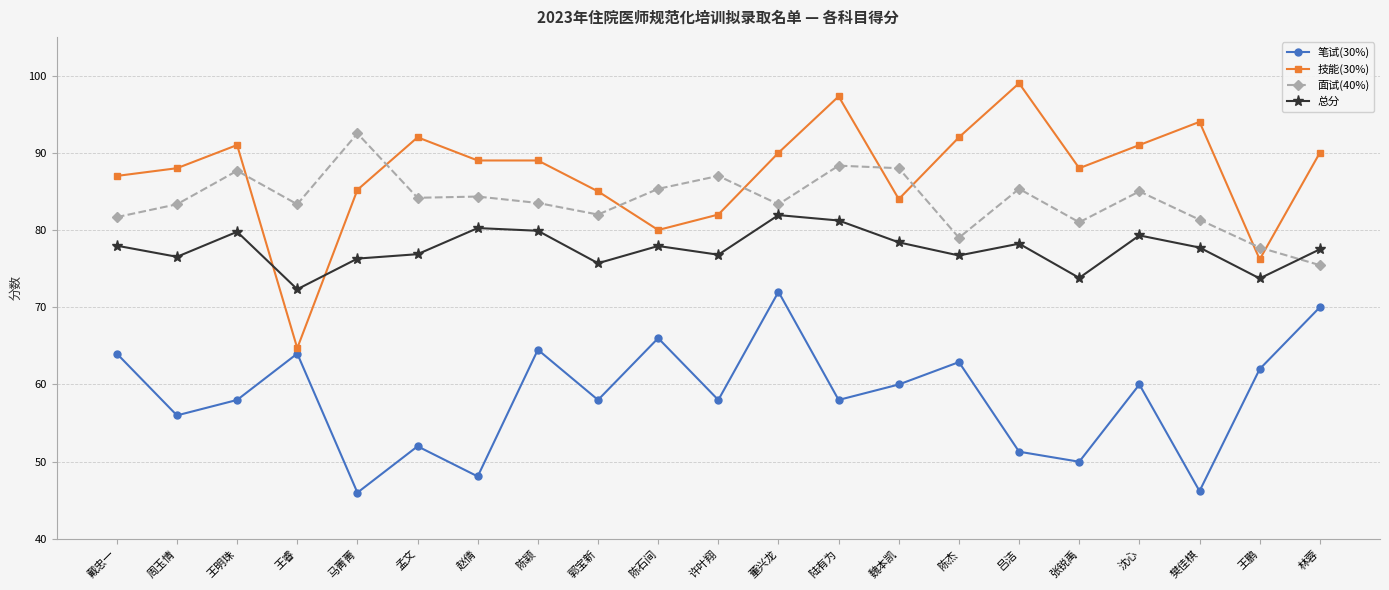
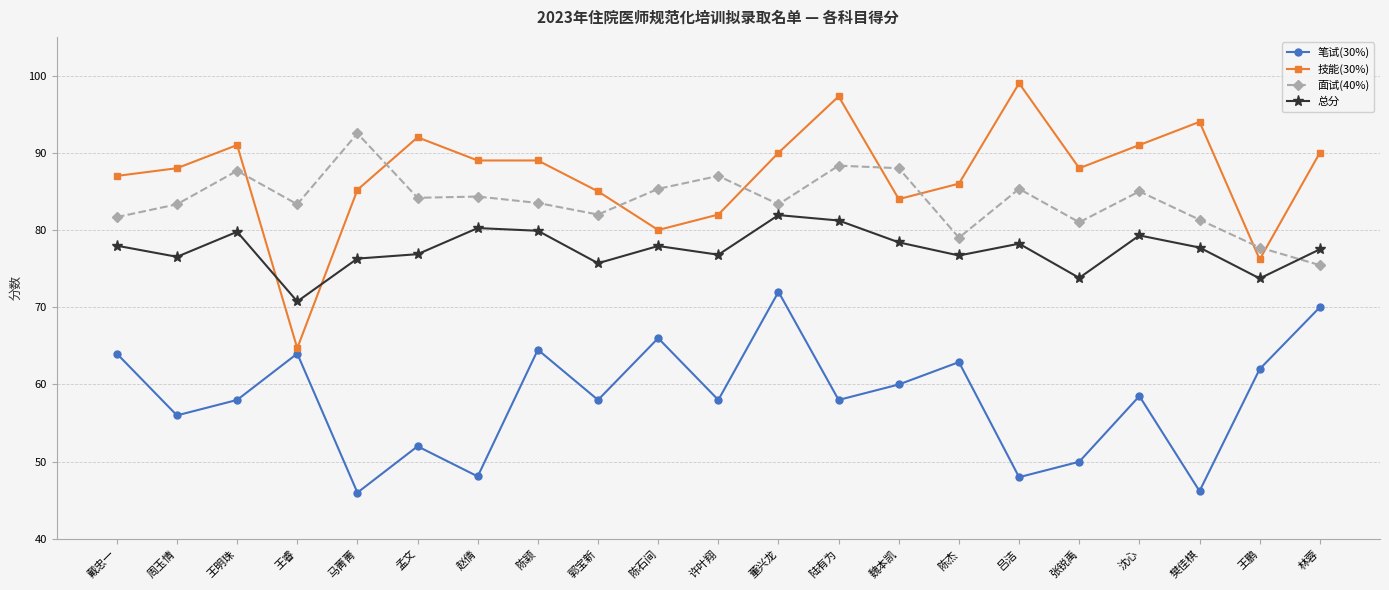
  {
    "笔试(30%)": {
      "戴忠一": 64,
      "周玉情": 56,
      "王明珠": 58,
      "王睿": 64,
      "马菁菁": 46,
      "孟文": 52,
      "赵倩": 48,
      "陈颖": 65,
      "郭宝新": 58,
      "陈石间": 66,
      "许叶翔": 58,
      "董兴龙": 72,
      "陆有为": 58,
      "魏本凯": 60,
      "陈杰": 63,
-     "吕洁": 51,
+     "吕洁": 48,
      "张锐禹": 50,
-     "沈心": 60,
+     "沈心": 59,
      "樊佳棋": 46,
      "王鹏": 62,
      "林蓉": 70
    },
    "技能(30%)": {
      "戴忠一": 87,
      "周玉情": 88,
      "王明珠": 91,
      "王睿": 65,
      "马菁菁": 85,
      "孟文": 92,
      "赵倩": 89,
      "陈颖": 89,
      "郭宝新": 85,
      "陈石间": 80,
      "许叶翔": 82,
      "董兴龙": 90,
      "陆有为": 97,
      "魏本凯": 84,
-     "陈杰": 92,
+     "陈杰": 86,
      "吕洁": 99,
      "张锐禹": 88,
      "沈心": 91,
      "樊佳棋": 94,
      "王鹏": 76,
      "林蓉": 90
    },
    "面试(40%)": {
      "戴忠一": 82,
      "周玉情": 83,
      "王明珠": 88,
      "王睿": 83,
      "马菁菁": 93,
      "孟文": 84,
      "赵倩": 84,
      "陈颖": 84,
      "郭宝新": 82,
      "陈石间": 85,
      "许叶翔": 87,
      "董兴龙": 83,
      "陆有为": 88,
      "魏本凯": 88,
      "陈杰": 79,
      "吕洁": 85,
      "张锐禹": 81,
      "沈心": 85,
      "樊佳棋": 81,
      "王鹏": 78,
      "林蓉": 75
    },
    "总分": {
      "戴忠一": 78,
      "周玉情": 77,
      "王明珠": 80,
-     "王睿": 72,
+     "王睿": 71,
      "马菁菁": 76,
      "孟文": 77,
      "赵倩": 80,
      "陈颖": 80,
      "郭宝新": 76,
      "陈石间": 78,
      "许叶翔": 77,
      "董兴龙": 82,
      "陆有为": 81,
      "魏本凯": 78,
      "陈杰": 77,
      "吕洁": 78,
      "张锐禹": 74,
      "沈心": 79,
      "樊佳棋": 78,
      "王鹏": 74,
      "林蓉": 78
    }
  }
